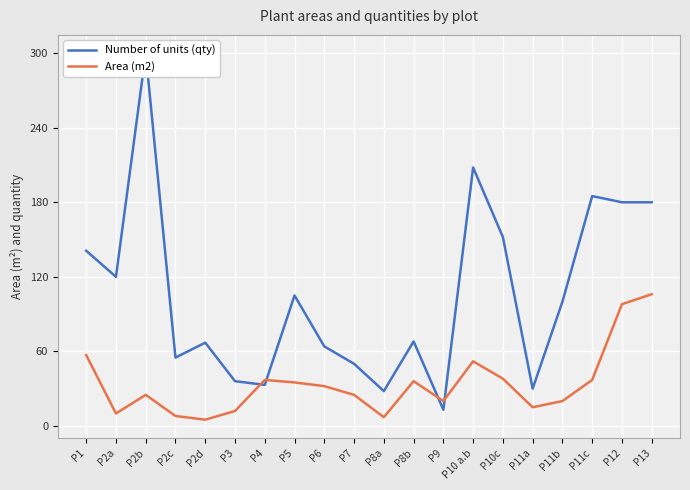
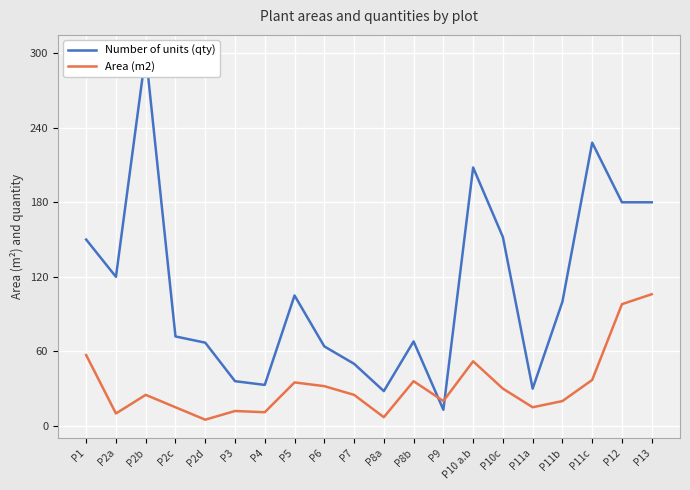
  {
    "Number of units (qty)": {
-     "P1": 141,
+     "P1": 150,
      "P2a": 120,
-     "P2c": 55,
+     "P2c": 72,
      "P2d": 67,
      "P3": 36,
      "P4": 33,
      "P5": 105,
      "P6": 64,
      "P7": 50,
      "P8a": 28,
      "P8b": 68,
      "P9": 13,
      "P10 a.b": 208,
      "P10c": 152,
      "P11a": 30,
      "P11b": 100,
-     "P11c": 185,
+     "P11c": 228,
      "P12": 180,
      "P13": 180
    },
    "Area (m2)": {
      "P1": 57,
      "P2a": 10,
      "P2b": 25,
-     "P2c": 8,
+     "P2c": 15,
      "P2d": 5,
      "P3": 12,
-     "P4": 37,
+     "P4": 11,
      "P5": 35,
      "P6": 32,
      "P7": 25,
      "P8a": 7,
      "P8b": 36,
      "P9": 20,
      "P10 a.b": 52,
-     "P10c": 38,
+     "P10c": 30,
      "P11a": 15,
      "P11b": 20,
      "P11c": 37,
      "P12": 98,
      "P13": 106
    }
  }
